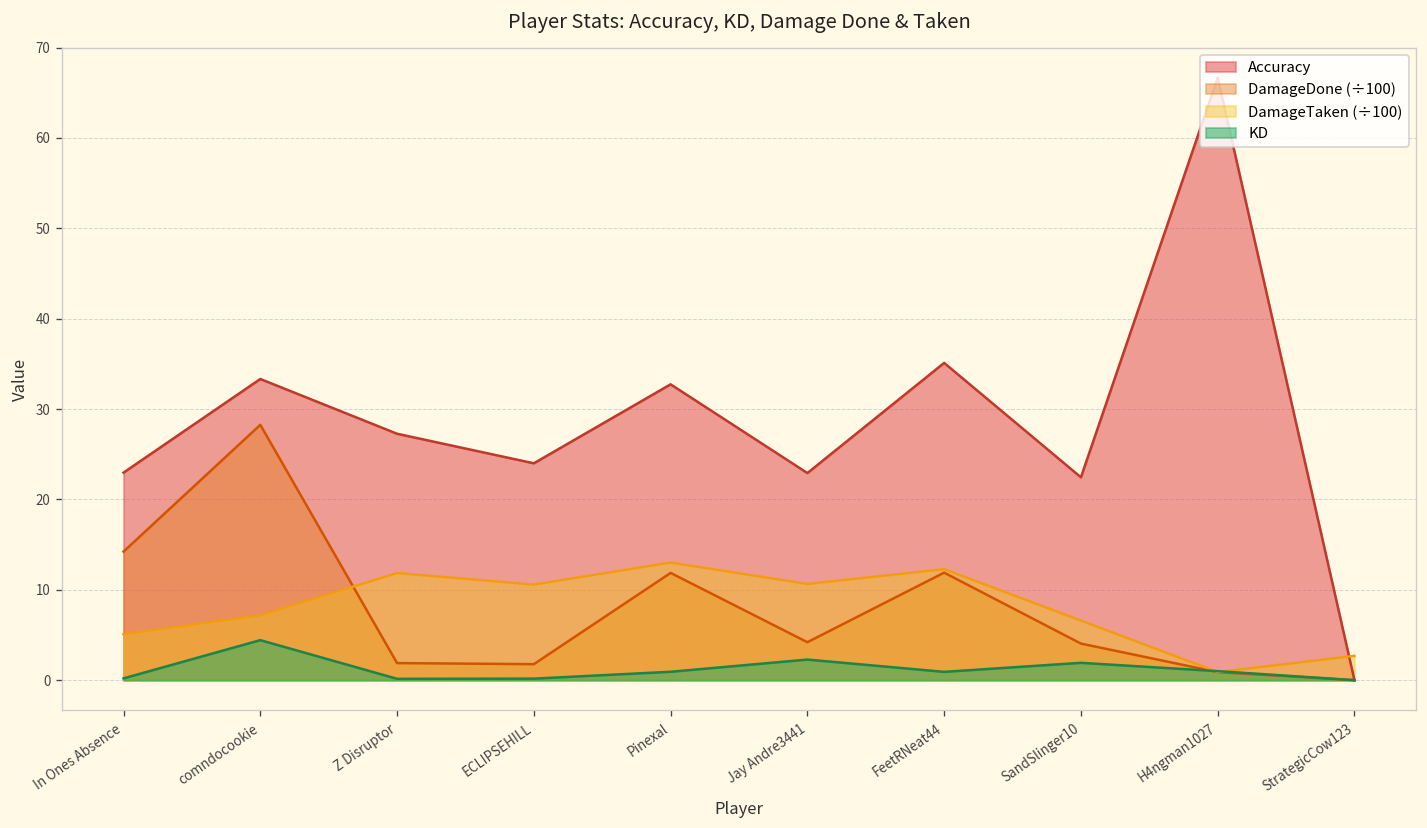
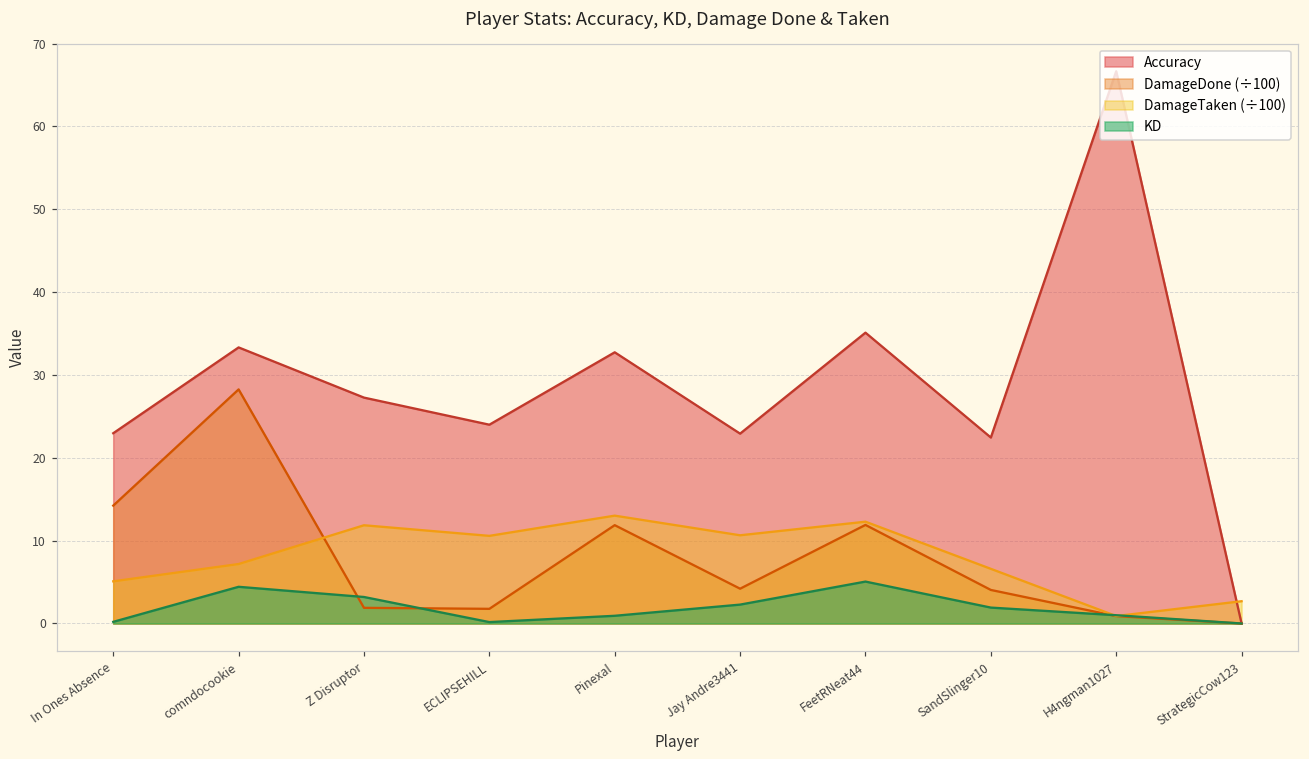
  {
    "KD": {
      "In Ones Absence": 0,
      "comndocookie": 4,
-     "Z Disruptor": 0,
+     "Z Disruptor": 3,
      "ECLIPSEHILL": 0,
      "Pinexal": 1,
      "Jay Andre3441": 2,
-     "FeetRNeat44": 1,
+     "FeetRNeat44": 5,
      "SandSlinger10": 2
    }
  }
